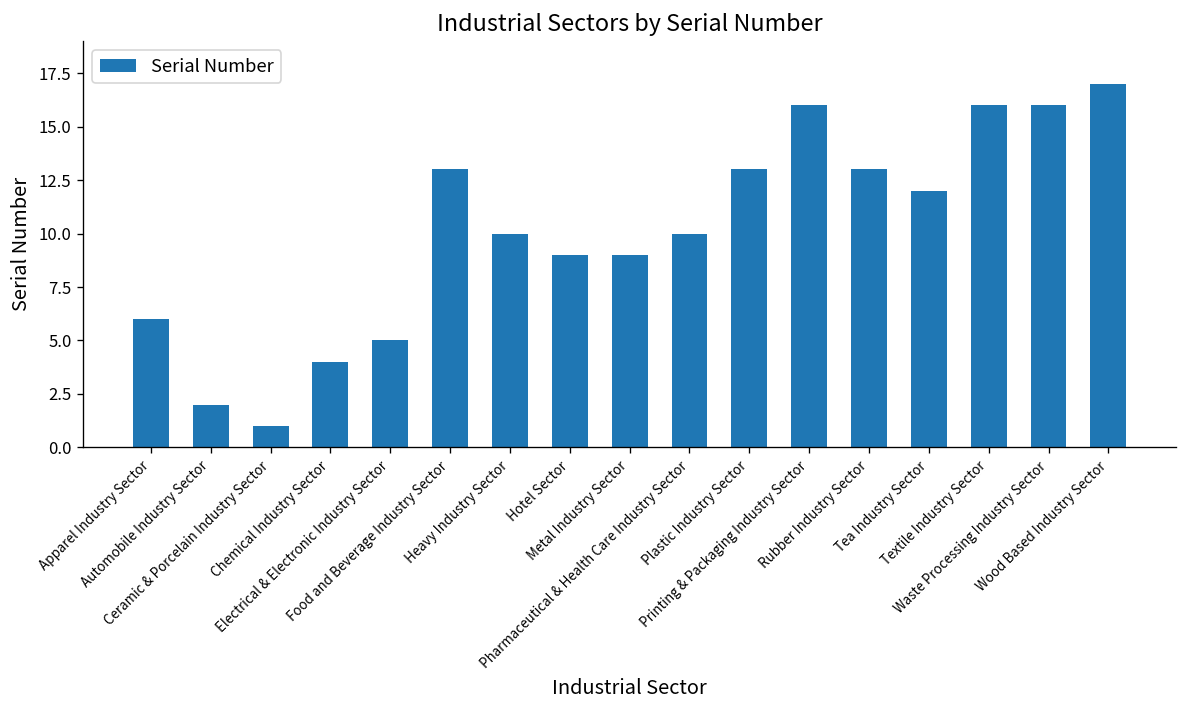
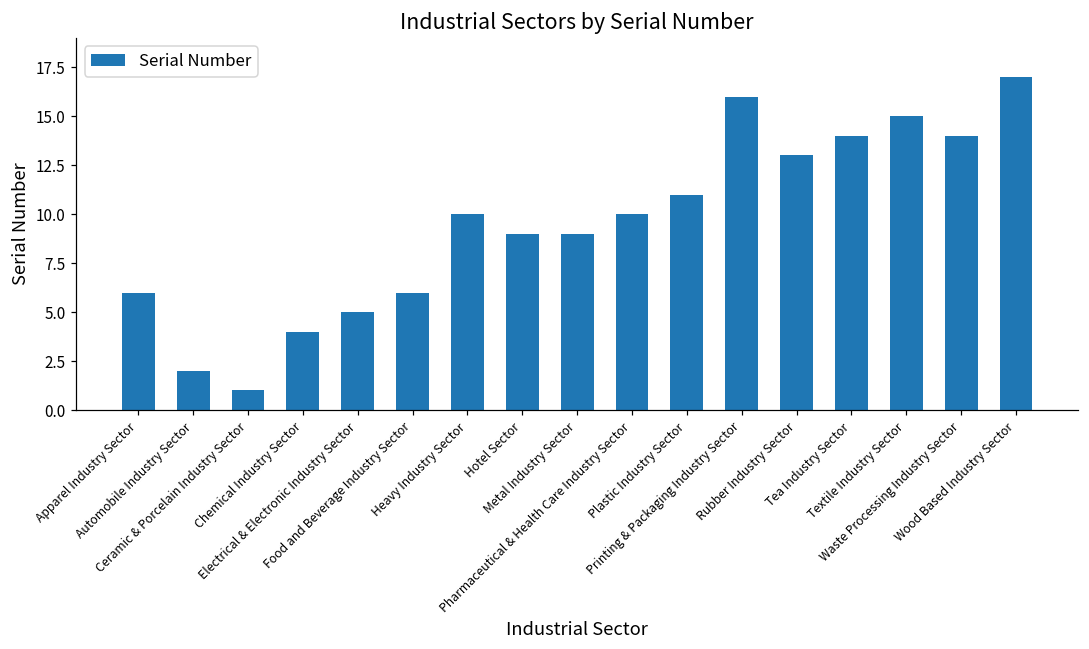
  {
    "Apparel Industry Sector": 6,
    "Automobile Industry Sector": 2,
    "Ceramic & Porcelain Industry Sector": 1,
    "Chemical Industry Sector": 4,
    "Electrical & Electronic Industry Sector": 5,
-   "Food and Beverage Industry Sector": 13,
+   "Food and Beverage Industry Sector": 6,
    "Heavy Industry Sector": 10,
    "Hotel Sector": 9,
    "Metal Industry Sector": 9,
    "Pharmaceutical & Health Care Industry Sector": 10,
-   "Plastic Industry Sector": 13,
+   "Plastic Industry Sector": 11,
    "Printing & Packaging Industry Sector": 16,
    "Rubber Industry Sector": 13,
-   "Tea Industry Sector": 12,
-   "Textile Industry Sector": 16,
-   "Waste Processing Industry Sector": 16,
+   "Tea Industry Sector": 14,
+   "Textile Industry Sector": 15,
+   "Waste Processing Industry Sector": 14,
    "Wood Based Industry Sector": 17
  }
